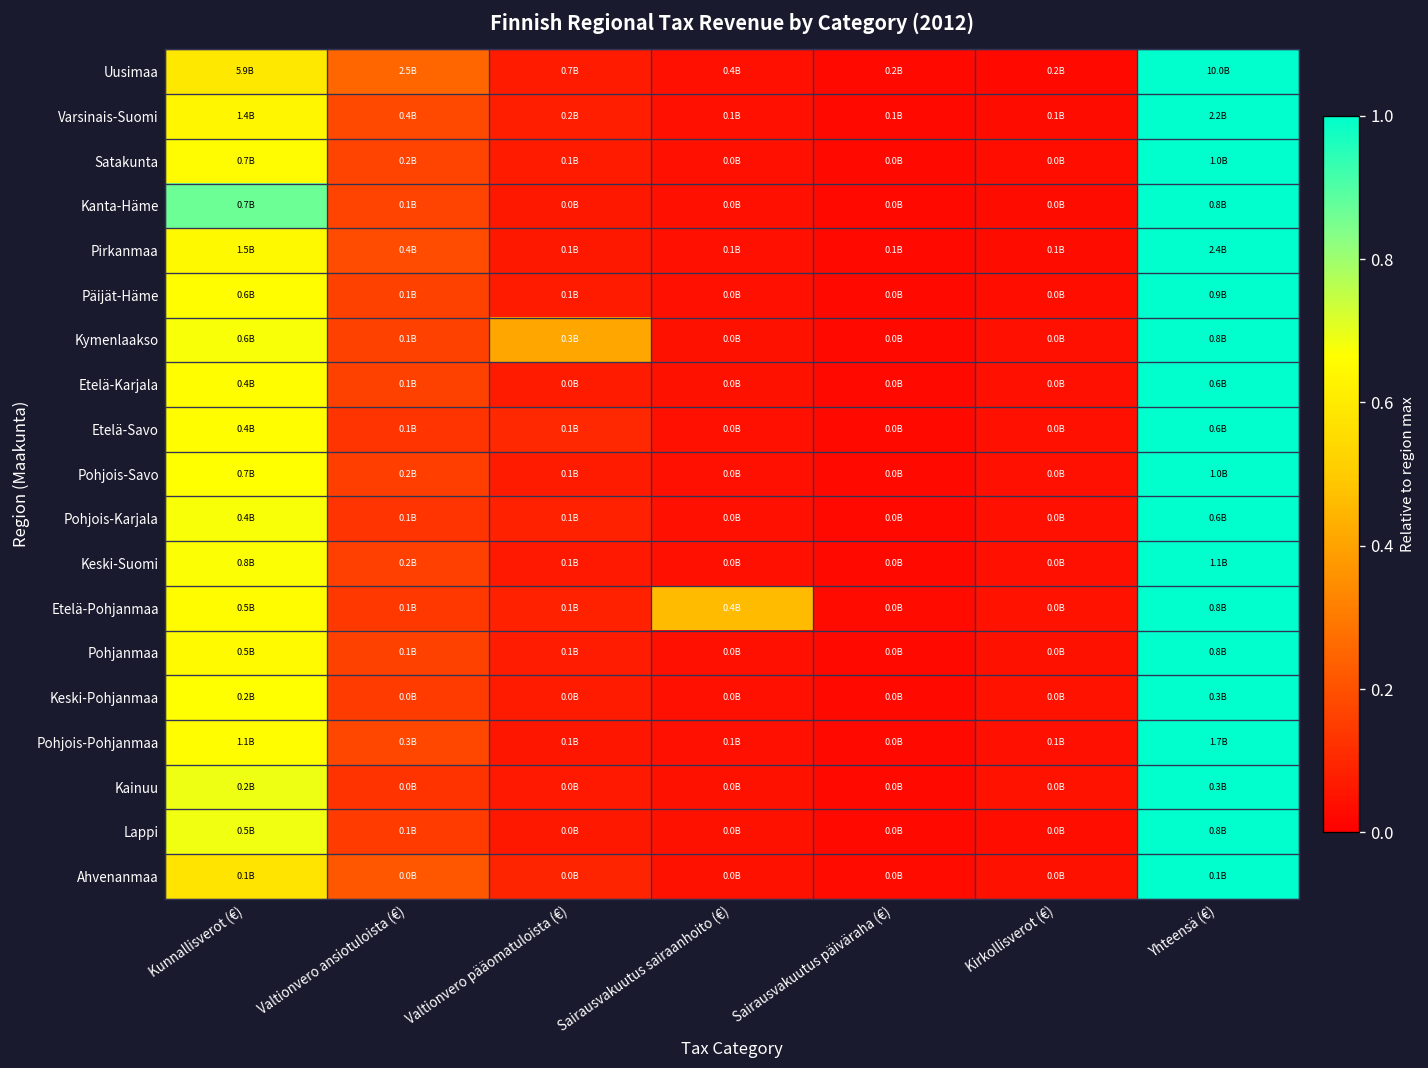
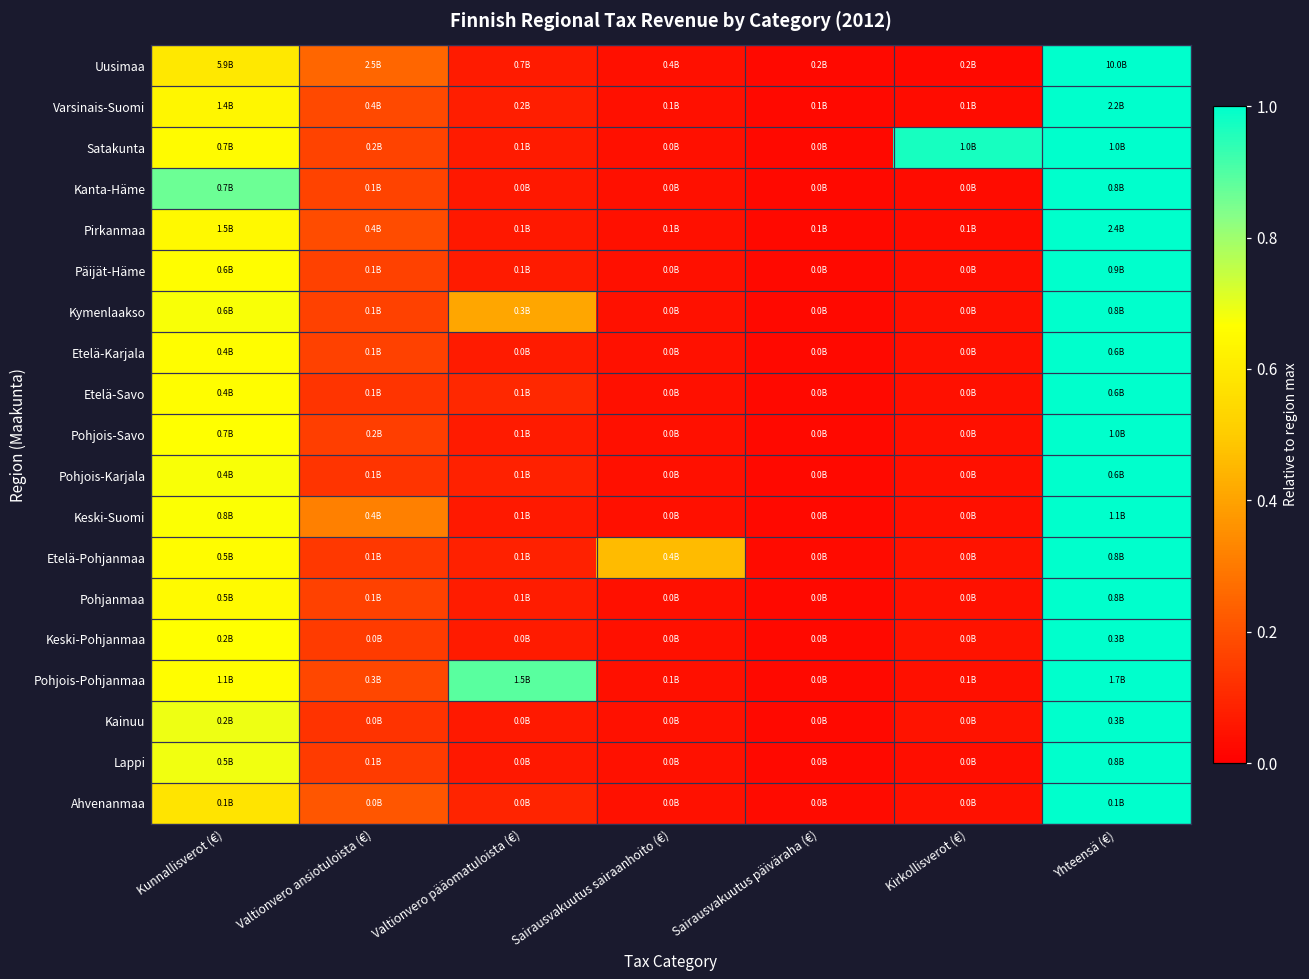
  {
    "Uusimaa": {
      "Kunnallisverot (€)": "5.9B",
      "Valtionvero ansiotuloista (€)": "2.5B",
      "Valtionvero pääomatuloista (€)": "0.7B",
      "Sairausvakuutus sairaanhoito (€)": "0.4B",
      "Sairausvakuutus päiväraha (€)": "0.2B",
      "Kirkollisverot (€)": "0.2B",
      "Yhteensä (€)": "10.0B"
    },
    "Varsinais-Suomi": {
      "Kunnallisverot (€)": "1.4B",
      "Valtionvero ansiotuloista (€)": "0.4B",
      "Valtionvero pääomatuloista (€)": "0.2B",
      "Sairausvakuutus sairaanhoito (€)": "0.1B",
      "Sairausvakuutus päiväraha (€)": "0.1B",
      "Kirkollisverot (€)": "0.1B",
      "Yhteensä (€)": "2.2B"
    },
    "Satakunta": {
      "Kunnallisverot (€)": "0.7B",
      "Valtionvero ansiotuloista (€)": "0.2B",
      "Valtionvero pääomatuloista (€)": "0.1B",
      "Sairausvakuutus sairaanhoito (€)": "0.0B",
      "Sairausvakuutus päiväraha (€)": "0.0B",
-     "Kirkollisverot (€)": "0.0B",
+     "Kirkollisverot (€)": "1.0B",
      "Yhteensä (€)": "1.0B"
    },
    "Kanta-Häme": {
      "Kunnallisverot (€)": "0.7B",
      "Valtionvero ansiotuloista (€)": "0.1B",
      "Valtionvero pääomatuloista (€)": "0.0B",
      "Sairausvakuutus sairaanhoito (€)": "0.0B",
      "Sairausvakuutus päiväraha (€)": "0.0B",
      "Kirkollisverot (€)": "0.0B",
      "Yhteensä (€)": "0.8B"
    },
    "Pirkanmaa": {
      "Kunnallisverot (€)": "1.5B",
      "Valtionvero ansiotuloista (€)": "0.4B",
      "Valtionvero pääomatuloista (€)": "0.1B",
      "Sairausvakuutus sairaanhoito (€)": "0.1B",
      "Sairausvakuutus päiväraha (€)": "0.1B",
      "Kirkollisverot (€)": "0.1B",
      "Yhteensä (€)": "2.4B"
    },
    "Päijät-Häme": {
      "Kunnallisverot (€)": "0.6B",
      "Valtionvero ansiotuloista (€)": "0.1B",
      "Valtionvero pääomatuloista (€)": "0.1B",
      "Sairausvakuutus sairaanhoito (€)": "0.0B",
      "Sairausvakuutus päiväraha (€)": "0.0B",
      "Kirkollisverot (€)": "0.0B",
      "Yhteensä (€)": "0.9B"
    },
    "Kymenlaakso": {
      "Kunnallisverot (€)": "0.6B",
      "Valtionvero ansiotuloista (€)": "0.1B",
      "Valtionvero pääomatuloista (€)": "0.3B",
      "Sairausvakuutus sairaanhoito (€)": "0.0B",
      "Sairausvakuutus päiväraha (€)": "0.0B",
      "Kirkollisverot (€)": "0.0B",
      "Yhteensä (€)": "0.8B"
    },
    "Etelä-Karjala": {
      "Kunnallisverot (€)": "0.4B",
      "Valtionvero ansiotuloista (€)": "0.1B",
      "Valtionvero pääomatuloista (€)": "0.0B",
      "Sairausvakuutus sairaanhoito (€)": "0.0B",
      "Sairausvakuutus päiväraha (€)": "0.0B",
      "Kirkollisverot (€)": "0.0B",
      "Yhteensä (€)": "0.6B"
    },
    "Etelä-Savo": {
      "Kunnallisverot (€)": "0.4B",
      "Valtionvero ansiotuloista (€)": "0.1B",
      "Valtionvero pääomatuloista (€)": "0.1B",
      "Sairausvakuutus sairaanhoito (€)": "0.0B",
      "Sairausvakuutus päiväraha (€)": "0.0B",
      "Kirkollisverot (€)": "0.0B",
      "Yhteensä (€)": "0.6B"
    },
    "Pohjois-Savo": {
      "Kunnallisverot (€)": "0.7B",
      "Valtionvero ansiotuloista (€)": "0.2B",
      "Valtionvero pääomatuloista (€)": "0.1B",
      "Sairausvakuutus sairaanhoito (€)": "0.0B",
      "Sairausvakuutus päiväraha (€)": "0.0B",
      "Kirkollisverot (€)": "0.0B",
      "Yhteensä (€)": "1.0B"
    },
    "Pohjois-Karjala": {
      "Kunnallisverot (€)": "0.4B",
      "Valtionvero ansiotuloista (€)": "0.1B",
      "Valtionvero pääomatuloista (€)": "0.1B",
      "Sairausvakuutus sairaanhoito (€)": "0.0B",
      "Sairausvakuutus päiväraha (€)": "0.0B",
      "Kirkollisverot (€)": "0.0B",
      "Yhteensä (€)": "0.6B"
    },
    "Keski-Suomi": {
      "Kunnallisverot (€)": "0.8B",
-     "Valtionvero ansiotuloista (€)": "0.2B",
+     "Valtionvero ansiotuloista (€)": "0.4B",
      "Valtionvero pääomatuloista (€)": "0.1B",
      "Sairausvakuutus sairaanhoito (€)": "0.0B",
      "Sairausvakuutus päiväraha (€)": "0.0B",
      "Kirkollisverot (€)": "0.0B",
      "Yhteensä (€)": "1.1B"
    },
    "Etelä-Pohjanmaa": {
      "Kunnallisverot (€)": "0.5B",
      "Valtionvero ansiotuloista (€)": "0.1B",
      "Valtionvero pääomatuloista (€)": "0.1B",
      "Sairausvakuutus sairaanhoito (€)": "0.4B",
      "Sairausvakuutus päiväraha (€)": "0.0B",
      "Kirkollisverot (€)": "0.0B",
      "Yhteensä (€)": "0.8B"
    },
    "Pohjanmaa": {
      "Kunnallisverot (€)": "0.5B",
      "Valtionvero ansiotuloista (€)": "0.1B",
      "Valtionvero pääomatuloista (€)": "0.1B",
      "Sairausvakuutus sairaanhoito (€)": "0.0B",
      "Sairausvakuutus päiväraha (€)": "0.0B",
      "Kirkollisverot (€)": "0.0B",
      "Yhteensä (€)": "0.8B"
    },
    "Keski-Pohjanmaa": {
      "Kunnallisverot (€)": "0.2B",
      "Valtionvero ansiotuloista (€)": "0.0B",
      "Valtionvero pääomatuloista (€)": "0.0B",
      "Sairausvakuutus sairaanhoito (€)": "0.0B",
      "Sairausvakuutus päiväraha (€)": "0.0B",
      "Kirkollisverot (€)": "0.0B",
      "Yhteensä (€)": "0.3B"
    },
    "Pohjois-Pohjanmaa": {
      "Kunnallisverot (€)": "1.1B",
      "Valtionvero ansiotuloista (€)": "0.3B",
-     "Valtionvero pääomatuloista (€)": "0.1B",
+     "Valtionvero pääomatuloista (€)": "1.5B",
      "Sairausvakuutus sairaanhoito (€)": "0.1B",
      "Sairausvakuutus päiväraha (€)": "0.0B",
      "Kirkollisverot (€)": "0.1B",
      "Yhteensä (€)": "1.7B"
    },
    "Kainuu": {
      "Kunnallisverot (€)": "0.2B",
      "Valtionvero ansiotuloista (€)": "0.0B",
      "Valtionvero pääomatuloista (€)": "0.0B",
      "Sairausvakuutus sairaanhoito (€)": "0.0B",
      "Sairausvakuutus päiväraha (€)": "0.0B",
      "Kirkollisverot (€)": "0.0B",
      "Yhteensä (€)": "0.3B"
    },
    "Lappi": {
      "Kunnallisverot (€)": "0.5B",
      "Valtionvero ansiotuloista (€)": "0.1B",
      "Valtionvero pääomatuloista (€)": "0.0B",
      "Sairausvakuutus sairaanhoito (€)": "0.0B",
      "Sairausvakuutus päiväraha (€)": "0.0B",
      "Kirkollisverot (€)": "0.0B",
      "Yhteensä (€)": "0.8B"
    },
    "Ahvenanmaa": {
      "Kunnallisverot (€)": "0.1B",
      "Valtionvero ansiotuloista (€)": "0.0B",
      "Valtionvero pääomatuloista (€)": "0.0B",
      "Sairausvakuutus sairaanhoito (€)": "0.0B",
      "Sairausvakuutus päiväraha (€)": "0.0B",
      "Kirkollisverot (€)": "0.0B",
      "Yhteensä (€)": "0.1B"
    }
  }
